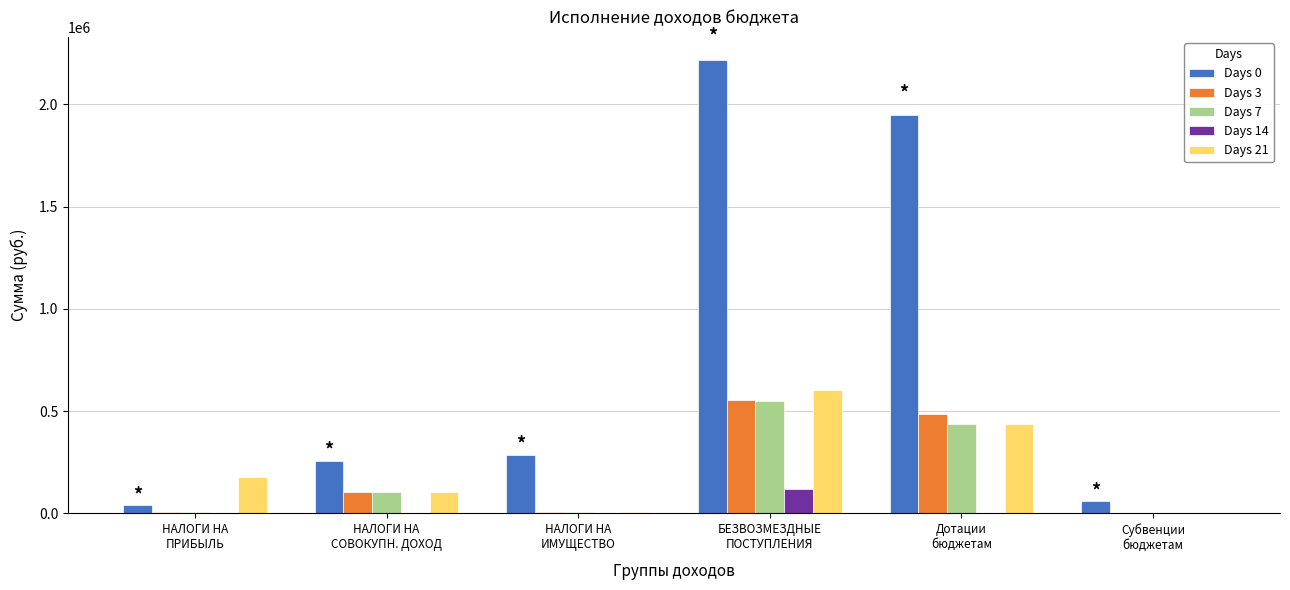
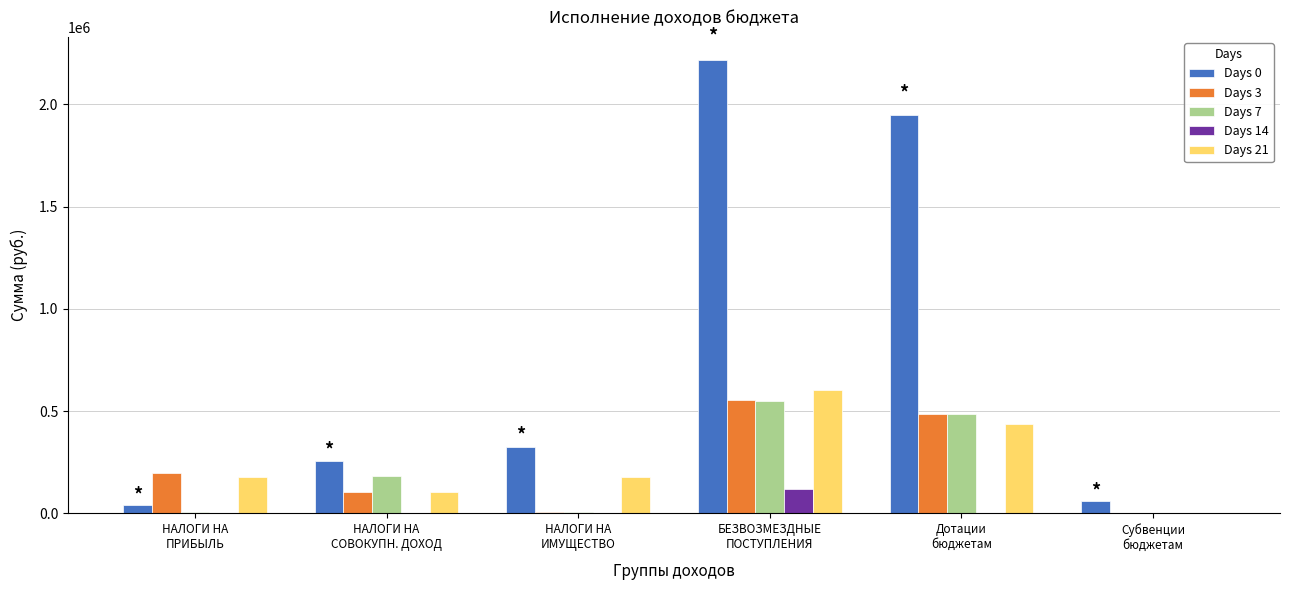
  {
    "Days 0": {
      "НАЛОГИ НА ПРИБЫЛЬ": 40000,
      "НАЛОГИ НА СОВОКУПН. ДОХОД": 250000,
-     "НАЛОГИ НА ИМУЩЕСТВО": 290000,
+     "НАЛОГИ НА ИМУЩЕСТВО": 330000,
      "БЕЗВОЗМЕЗДНЫЕ ПОСТУПЛЕНИЯ": 2220000,
      "Дотации бюджетам": 1950000,
      "Субвенции бюджетам": 60000
    },
    "Days 3": {
-     "НАЛОГИ НА ПРИБЫЛЬ": 10000,
+     "НАЛОГИ НА ПРИБЫЛЬ": 200000,
      "НАЛОГИ НА СОВОКУПН. ДОХОД": 110000,
      "БЕЗВОЗМЕЗДНЫЕ ПОСТУПЛЕНИЯ": 550000,
      "Дотации бюджетам": 490000
    },
    "Days 7": {
-     "НАЛОГИ НА СОВОКУПН. ДОХОД": 110000,
+     "НАЛОГИ НА СОВОКУПН. ДОХОД": 180000,
      "БЕЗВОЗМЕЗДНЫЕ ПОСТУПЛЕНИЯ": 550000,
-     "Дотации бюджетам": 440000
+     "Дотации бюджетам": 490000
    },
    "Days 14": {
      "НАЛОГИ НА ПРИБЫЛЬ": 0,
      "НАЛОГИ НА СОВОКУПН. ДОХОД": 0,
      "НАЛОГИ НА ИМУЩЕСТВО": 0,
      "БЕЗВОЗМЕЗДНЫЕ ПОСТУПЛЕНИЯ": 120000,
      "Дотации бюджетам": 0,
      "Субвенции бюджетам": 0
    },
    "Days 21": {
      "НАЛОГИ НА ПРИБЫЛЬ": 180000,
      "НАЛОГИ НА СОВОКУПН. ДОХОД": 110000,
-     "НАЛОГИ НА ИМУЩЕСТВО": 10000,
+     "НАЛОГИ НА ИМУЩЕСТВО": 180000,
      "БЕЗВОЗМЕЗДНЫЕ ПОСТУПЛЕНИЯ": 600000,
      "Дотации бюджетам": 440000
    }
  }
